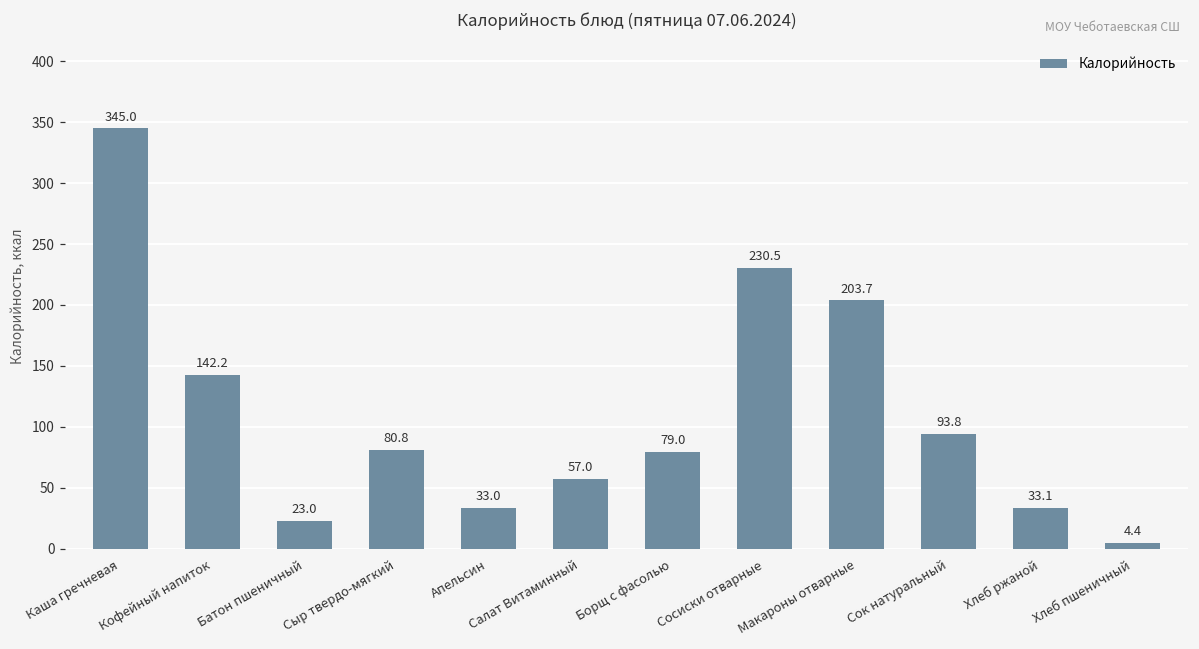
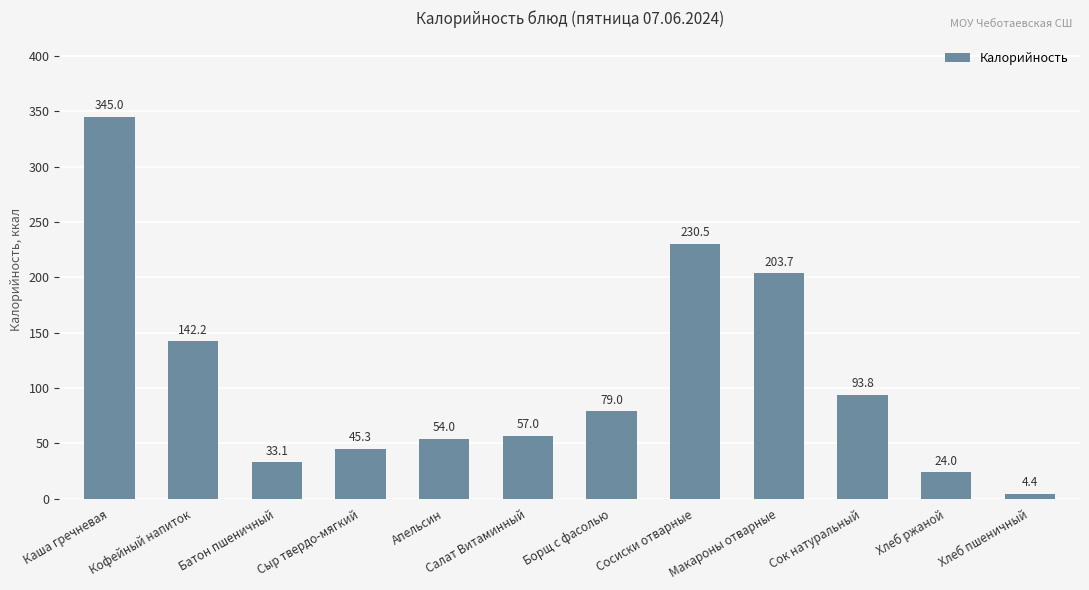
  {
    "Каша гречневая": 345.0,
    "Кофейный напиток": 142.2,
-   "Батон пшеничный": 23.0,
-   "Сыр твердо-мягкий": 80.8,
-   "Апельсин": 33.0,
+   "Батон пшеничный": 33.1,
+   "Сыр твердо-мягкий": 45.3,
+   "Апельсин": 54.0,
    "Салат Витаминный": 57.0,
    "Борщ с фасолью": 79.0,
    "Сосиски отварные": 230.5,
    "Макароны отварные": 203.7,
    "Сок натуральный": 93.8,
-   "Хлеб ржаной": 33.1,
+   "Хлеб ржаной": 24.0,
    "Хлеб пшеничный": 4.4
  }
